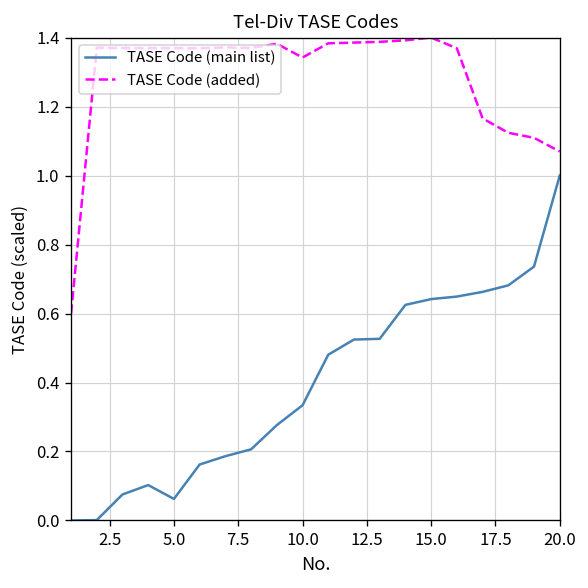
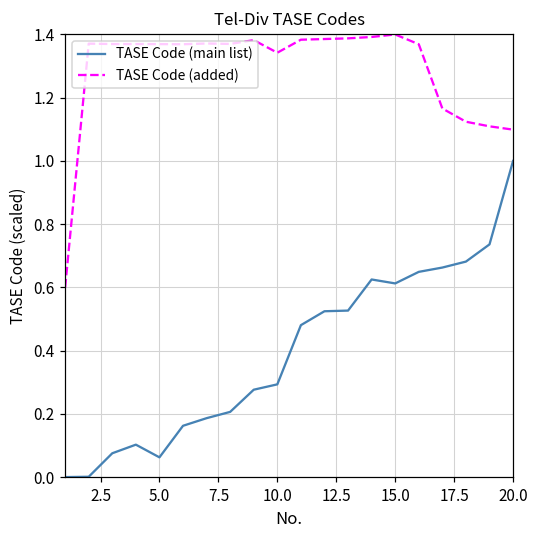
  {
    "TASE Code (main list)": {
      "5.0": 0.06,
-     "10.0": 0.33,
-     "15.0": 0.64,
+     "10.0": 0.29,
+     "15.0": 0.61,
      "20.0": 1.00
    },
    "TASE Code (added)": {
      "10.0": 1.34,
      "15.0": 1.40,
-     "20.0": 1.07
+     "20.0": 1.10
    }
  }
